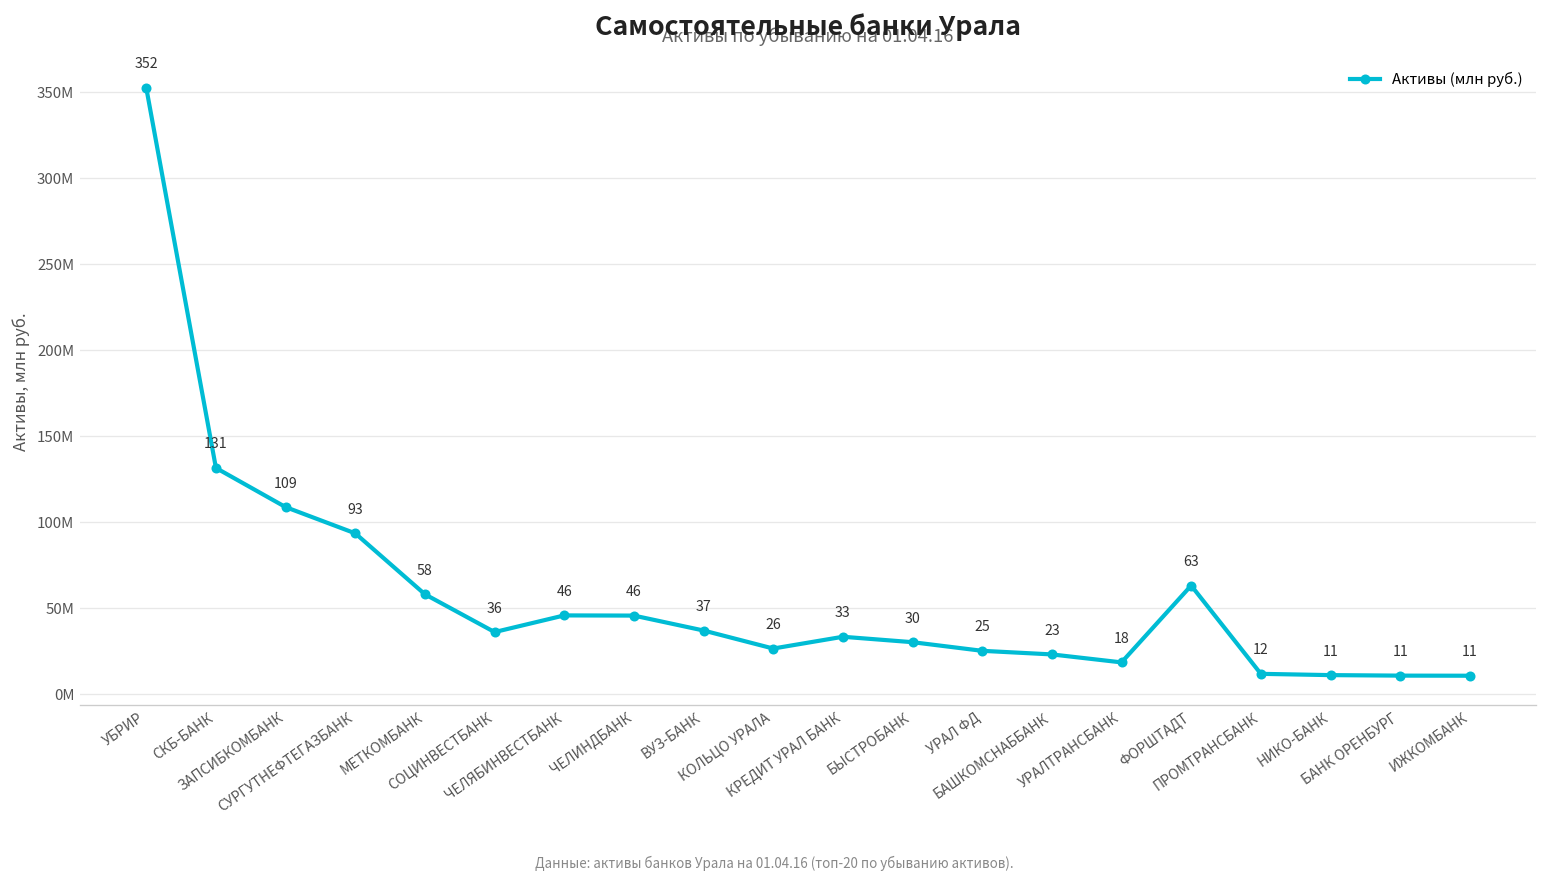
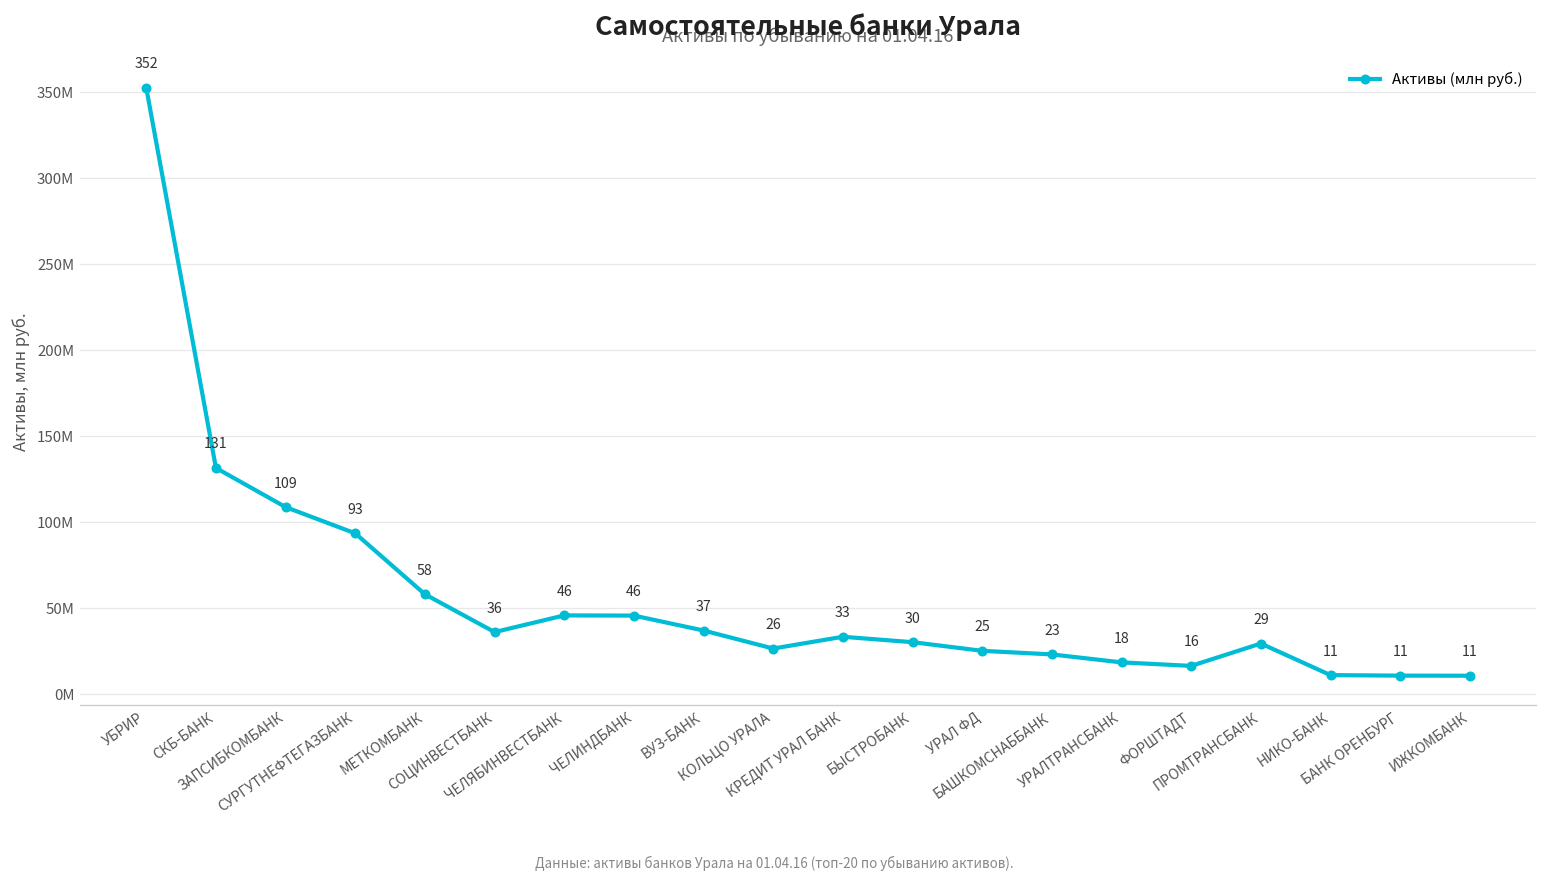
  {
-   "ФОРШТАДТ": 63,
-   "ПРОМТРАНСБАНК": 12
+   "ФОРШТАДТ": 16,
+   "ПРОМТРАНСБАНК": 29
  }
